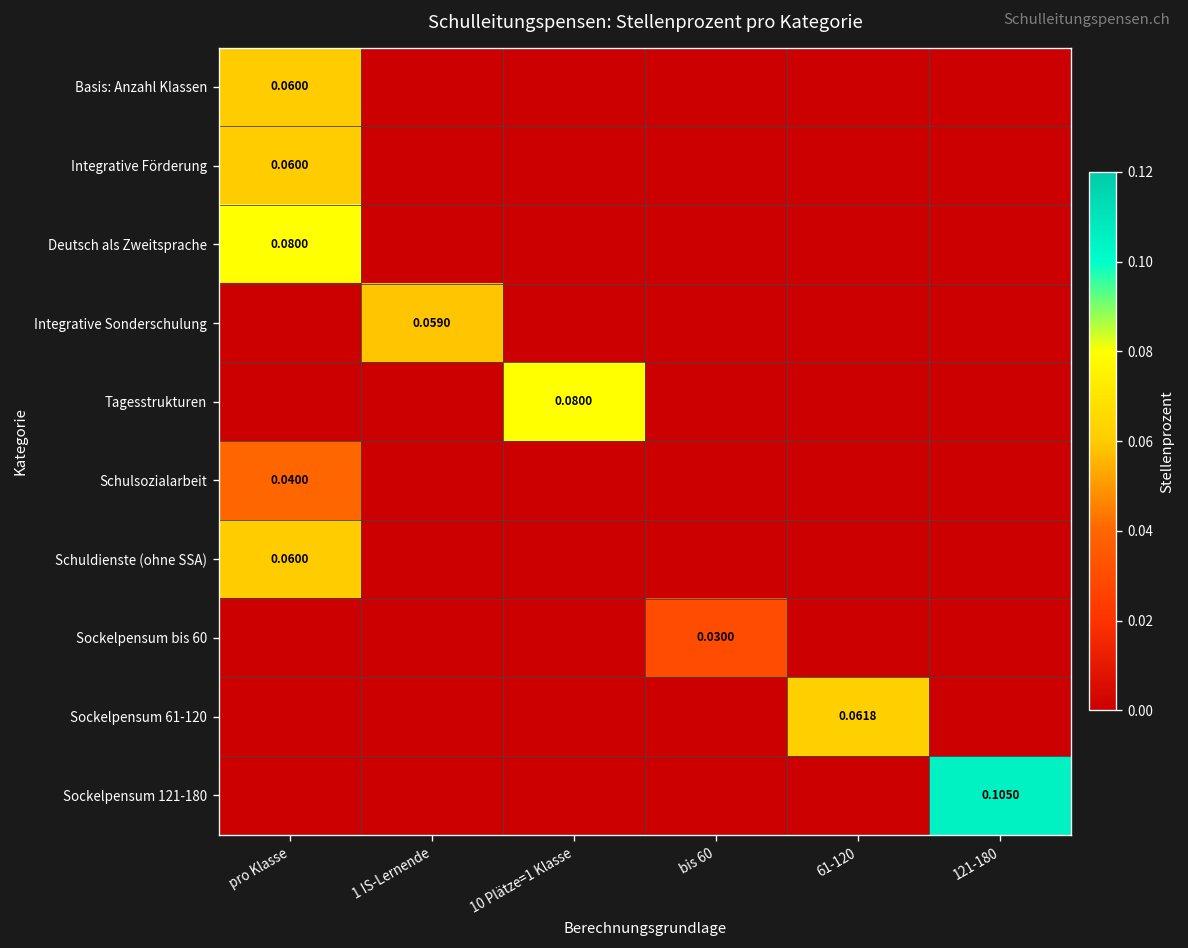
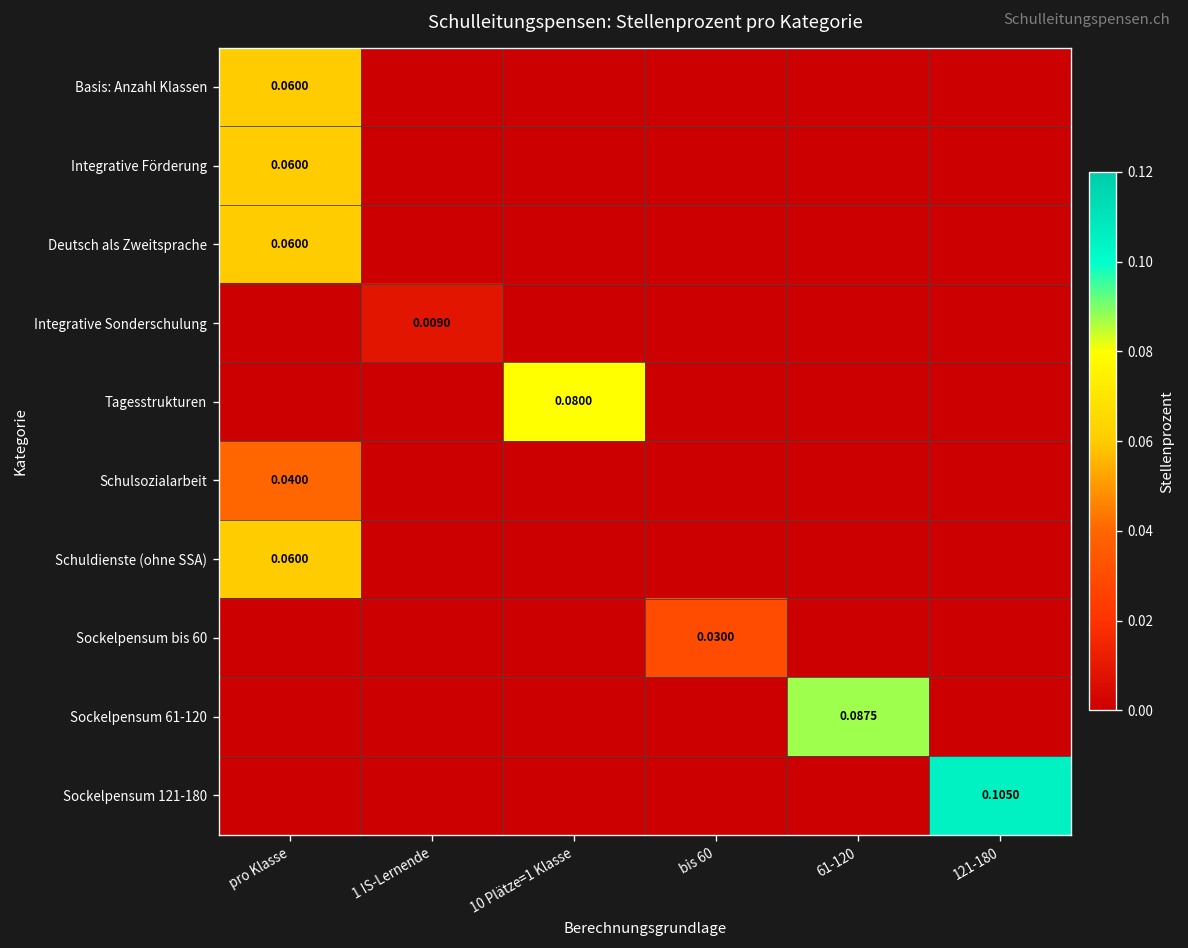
  {
    "Basis: Anzahl Klassen": {
      "pro Klasse": 0.0600
    },
    "Integrative Förderung": {
      "pro Klasse": 0.0600
    },
    "Deutsch als Zweitsprache": {
-     "pro Klasse": 0.0800
+     "pro Klasse": 0.0600
    },
    "Integrative Sonderschulung": {
-     "1 IS-Lernende": 0.0590
+     "1 IS-Lernende": 0.0090
    },
    "Tagesstrukturen": {
      "10 Plätze=1 Klasse": 0.0800
    },
    "Schulsozialarbeit": {
      "pro Klasse": 0.0400
    },
    "Schuldienste (ohne SSA)": {
      "pro Klasse": 0.0600
    },
    "Sockelpensum bis 60": {
      "bis 60": 0.0300
    },
    "Sockelpensum 61-120": {
-     "61-120": 0.0618
+     "61-120": 0.0875
    },
    "Sockelpensum 121-180": {
      "121-180": 0.1050
    }
  }
